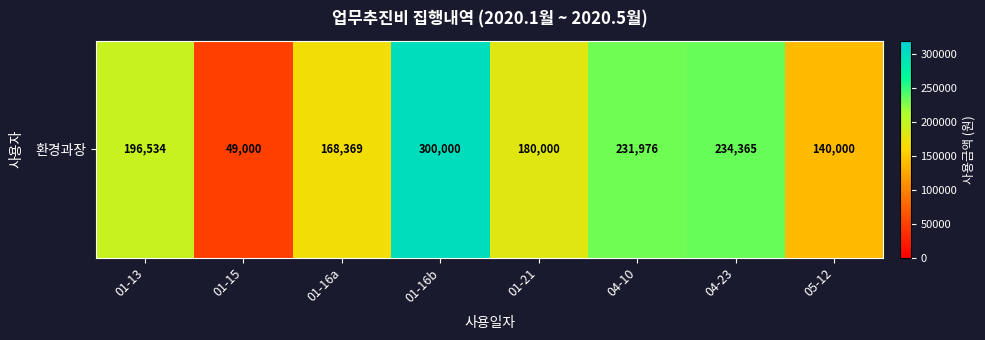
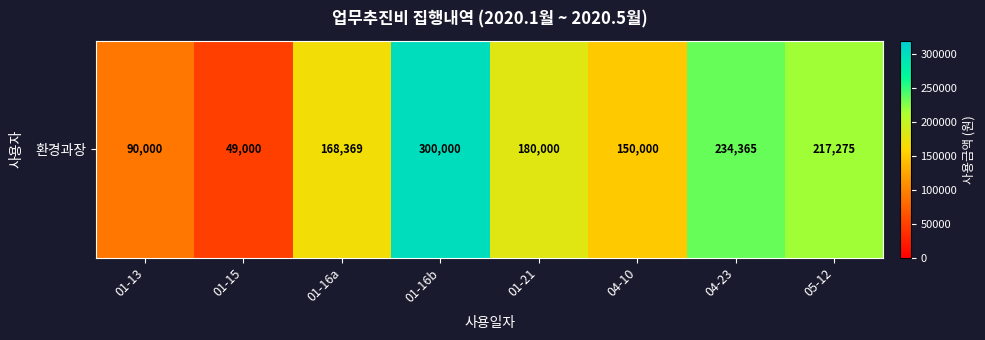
  {
    "환경과장": {
-     "01-13": "196,534",
+     "01-13": "90,000",
      "01-15": "49,000",
      "01-16a": "168,369",
      "01-16b": "300,000",
      "01-21": "180,000",
-     "04-10": "231,976",
+     "04-10": "150,000",
      "04-23": "234,365",
-     "05-12": "140,000"
+     "05-12": "217,275"
    }
  }
